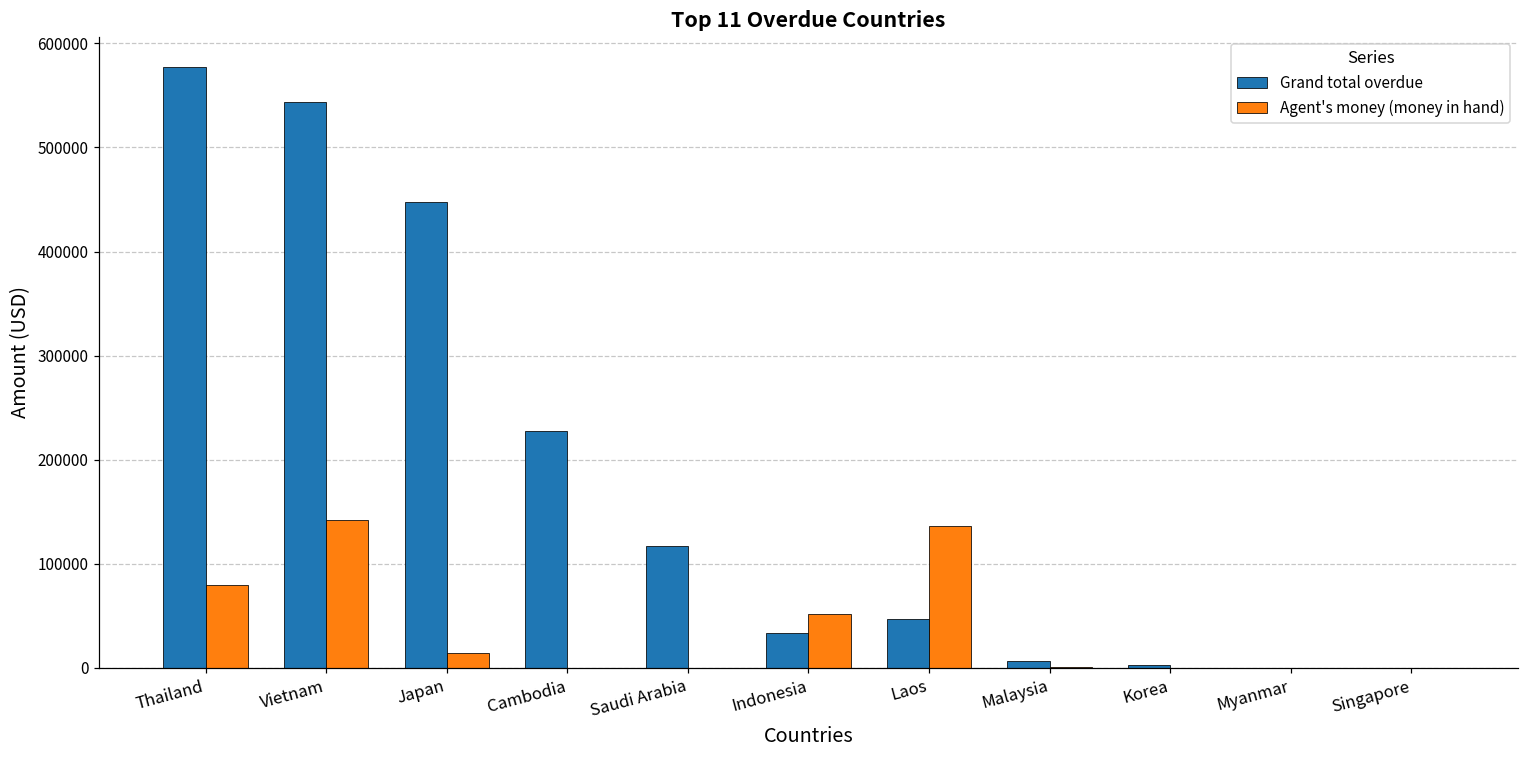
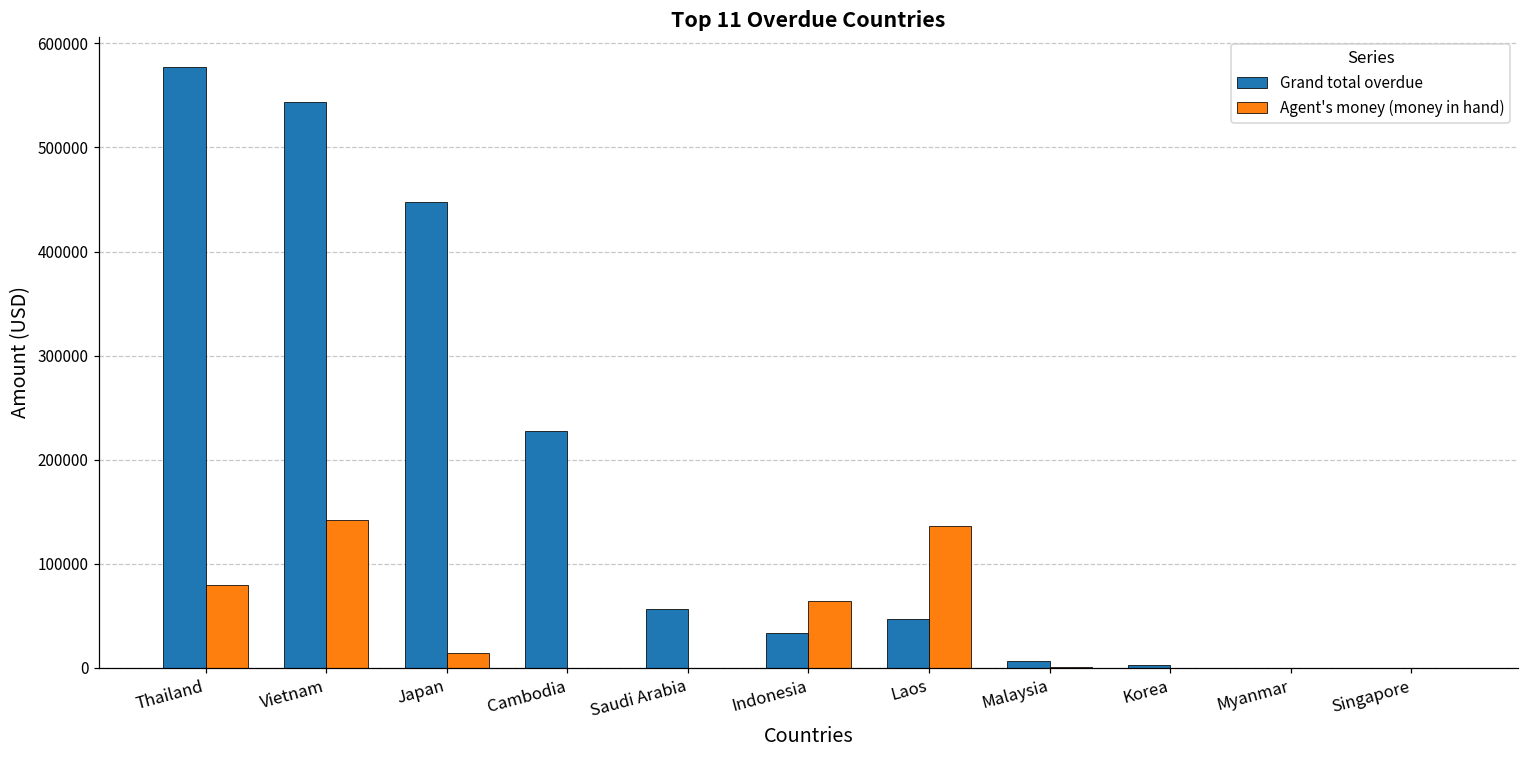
  {
    "Grand total overdue": {
      "Thailand": 580000,
      "Vietnam": 540000,
      "Japan": 450000,
      "Cambodia": 230000,
-     "Saudi Arabia": 120000,
+     "Saudi Arabia": 60000,
      "Indonesia": 30000,
      "Laos": 50000,
      "Malaysia": 10000,
      "Korea": 0,
      "Myanmar": 0,
      "Singapore": 0
    },
    "Agent's money (money in hand)": {
      "Thailand": 80000,
      "Vietnam": 140000,
      "Japan": 10000,
      "Cambodia": 0,
      "Saudi Arabia": 0,
-     "Indonesia": 50000,
+     "Indonesia": 60000,
      "Laos": 140000,
      "Myanmar": 0,
      "Singapore": 0
    }
  }
